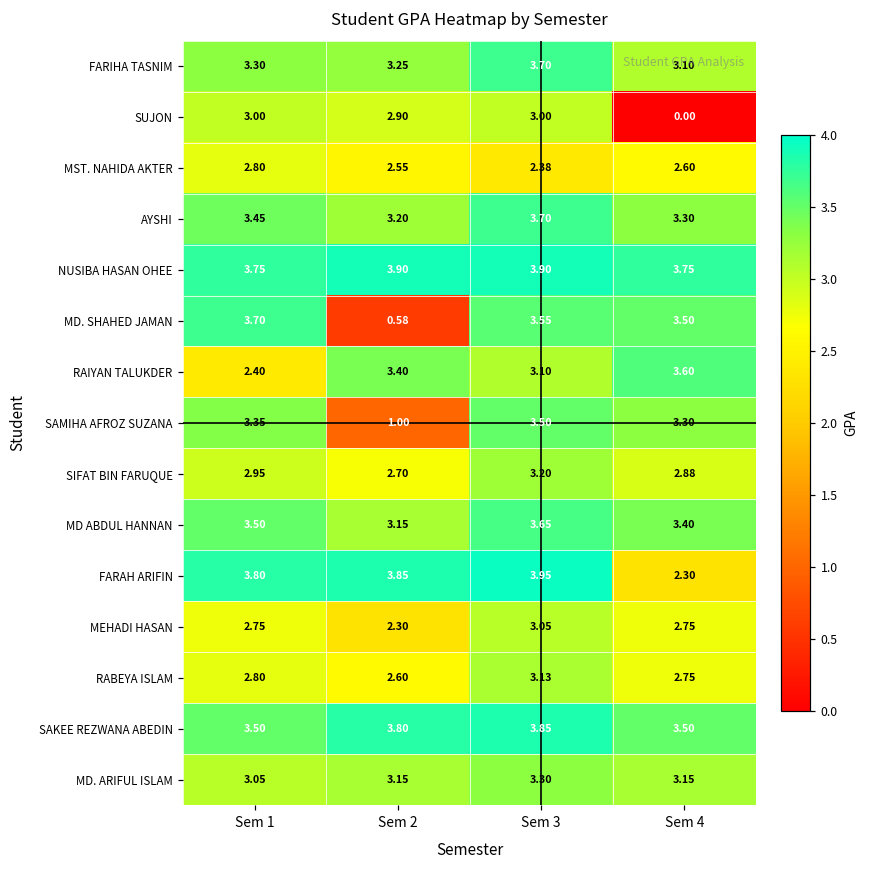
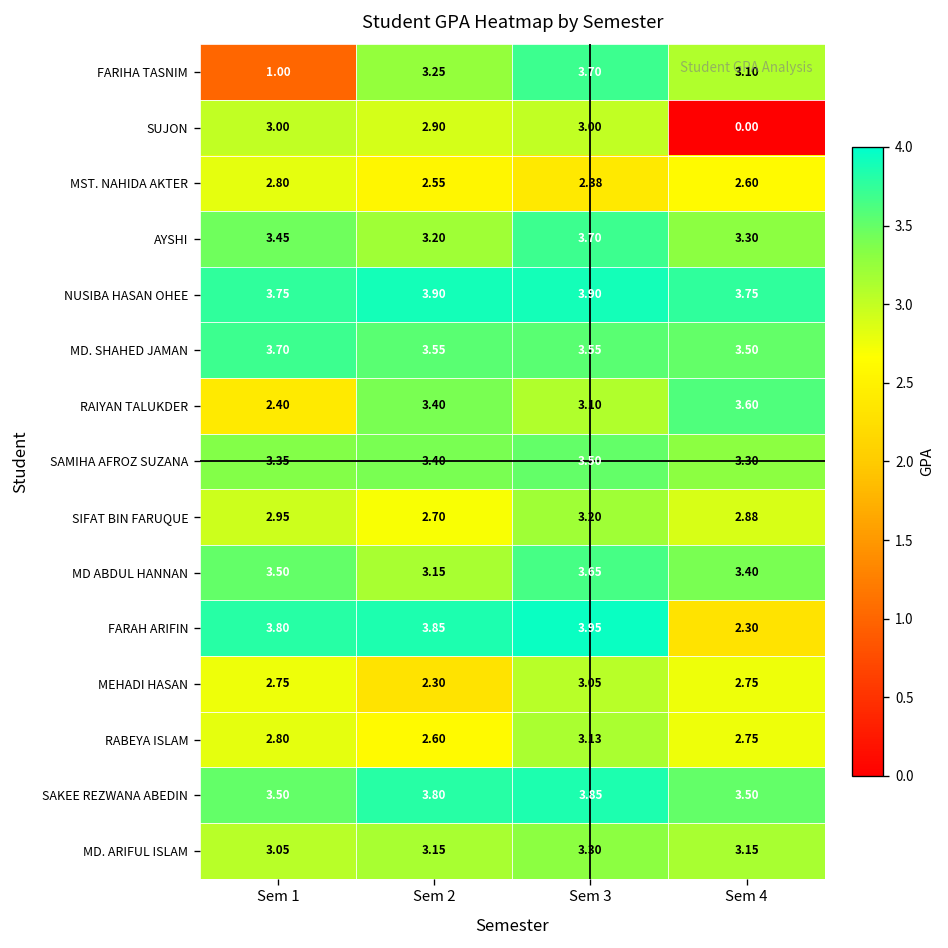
  {
    "FARIHA TASNIM": {
-     "Sem 1": 3.30,
+     "Sem 1": 1.00,
      "Sem 2": 3.25,
      "Sem 3": 3.70
    },
    "SUJON": {
      "Sem 1": 3.00,
      "Sem 2": 2.90,
      "Sem 3": 3.00,
      "Sem 4": 0.00
    },
    "MST. NAHIDA AKTER": {
      "Sem 1": 2.80,
      "Sem 2": 2.55,
      "Sem 3": 2.38,
      "Sem 4": 2.60
    },
    "AYSHI": {
      "Sem 1": 3.45,
      "Sem 2": 3.20,
      "Sem 3": 3.70,
      "Sem 4": 3.30
    },
    "NUSIBA HASAN OHEE": {
      "Sem 1": 3.75,
      "Sem 2": 3.90,
      "Sem 3": 3.90,
      "Sem 4": 3.75
    },
    "MD. SHAHED JAMAN": {
      "Sem 1": 3.70,
-     "Sem 2": 0.58,
+     "Sem 2": 3.55,
      "Sem 3": 3.55,
      "Sem 4": 3.50
    },
    "RAIYAN TALUKDER": {
      "Sem 1": 2.40,
      "Sem 2": 3.40,
      "Sem 3": 3.10,
      "Sem 4": 3.60
    },
    "SAMIHA AFROZ SUZANA": {
      "Sem 1": 3.35,
-     "Sem 2": 1.00,
+     "Sem 2": 3.40,
      "Sem 3": 3.50,
      "Sem 4": 3.30
    },
    "SIFAT BIN FARUQUE": {
      "Sem 1": 2.95,
      "Sem 2": 2.70,
      "Sem 3": 3.20,
      "Sem 4": 2.88
    },
    "MD ABDUL HANNAN": {
      "Sem 1": 3.50,
      "Sem 2": 3.15,
      "Sem 3": 3.65,
      "Sem 4": 3.40
    },
    "FARAH ARIFIN": {
      "Sem 1": 3.80,
      "Sem 2": 3.85,
      "Sem 3": 3.95,
      "Sem 4": 2.30
    },
    "MEHADI HASAN": {
      "Sem 1": 2.75,
      "Sem 2": 2.30,
      "Sem 3": 3.05,
      "Sem 4": 2.75
    },
    "RABEYA ISLAM": {
      "Sem 1": 2.80,
      "Sem 2": 2.60,
      "Sem 3": 3.13,
      "Sem 4": 2.75
    },
    "SAKEE REZWANA ABEDIN": {
      "Sem 1": 3.50,
      "Sem 2": 3.80,
      "Sem 3": 3.85,
      "Sem 4": 3.50
    },
    "MD. ARIFUL ISLAM": {
      "Sem 1": 3.05,
      "Sem 2": 3.15,
      "Sem 3": 3.30,
      "Sem 4": 3.15
    }
  }
